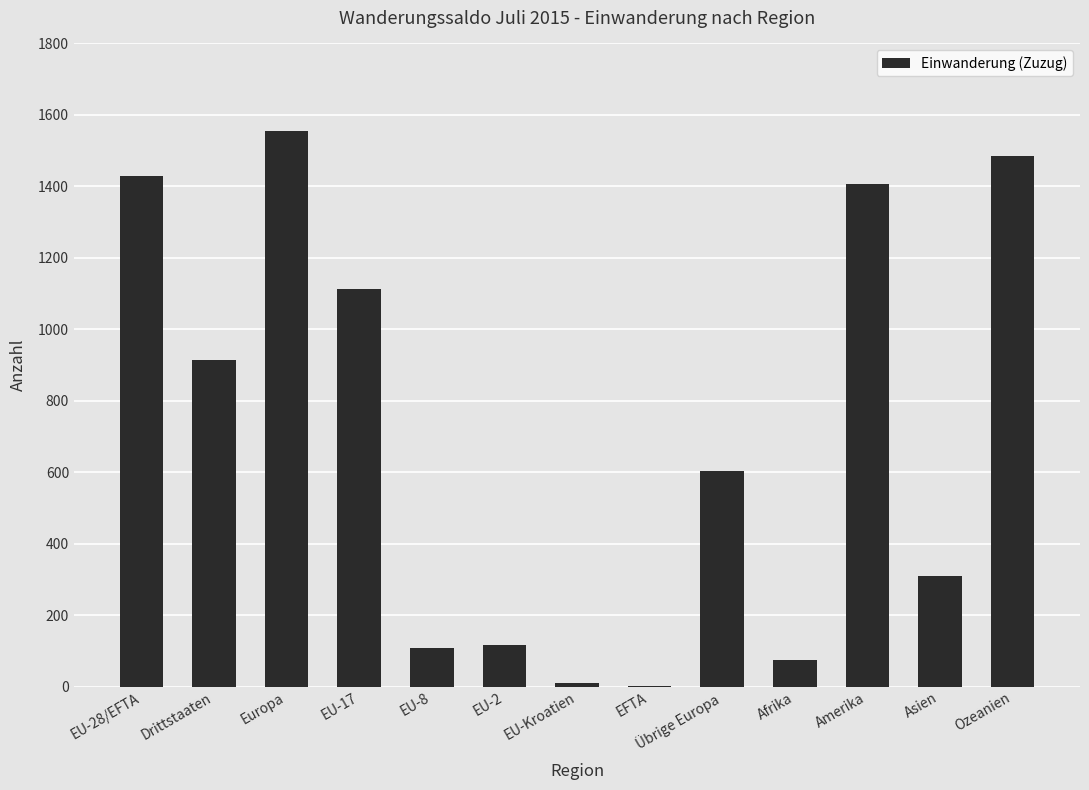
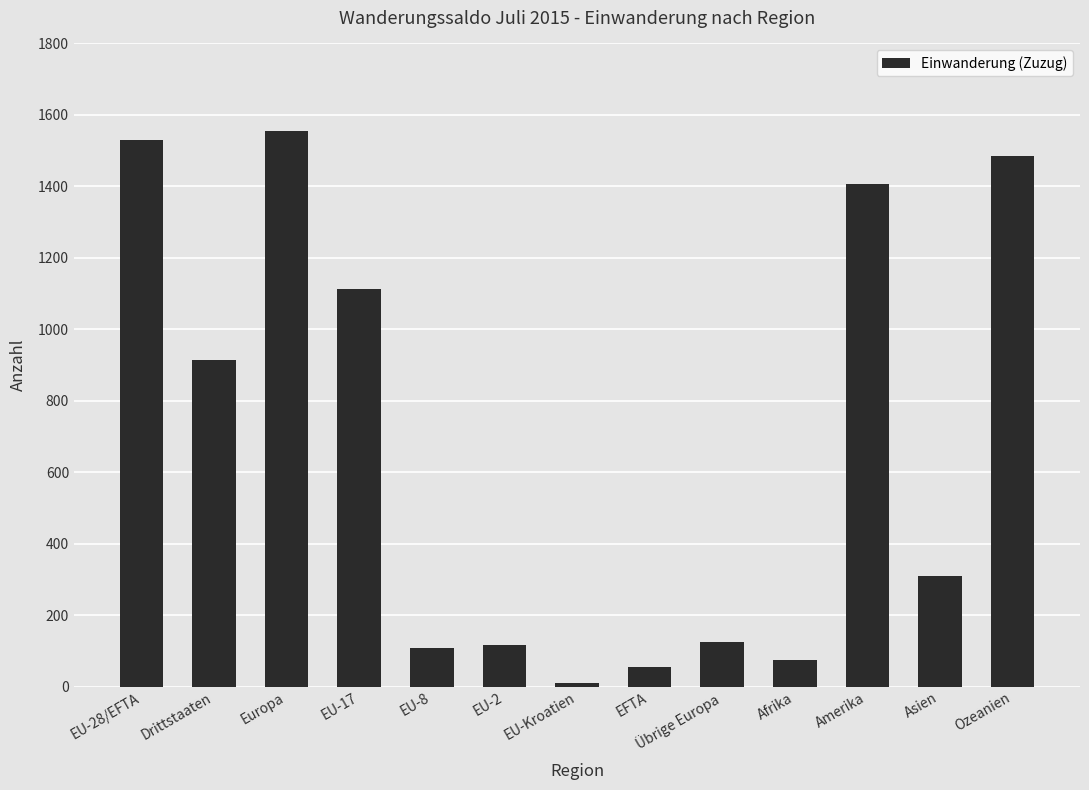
  {
-   "EU-28/EFTA": 1430,
+   "EU-28/EFTA": 1530,
    "Drittstaaten": 910,
    "Europa": 1560,
    "EU-17": 1110,
    "EU-8": 110,
    "EU-2": 120,
    "EU-Kroatien": 10,
-   "EFTA": 0,
-   "Übrige Europa": 600,
+   "EFTA": 50,
+   "Übrige Europa": 130,
    "Afrika": 70,
    "Amerika": 1410,
    "Asien": 310,
    "Ozeanien": 1490
  }
